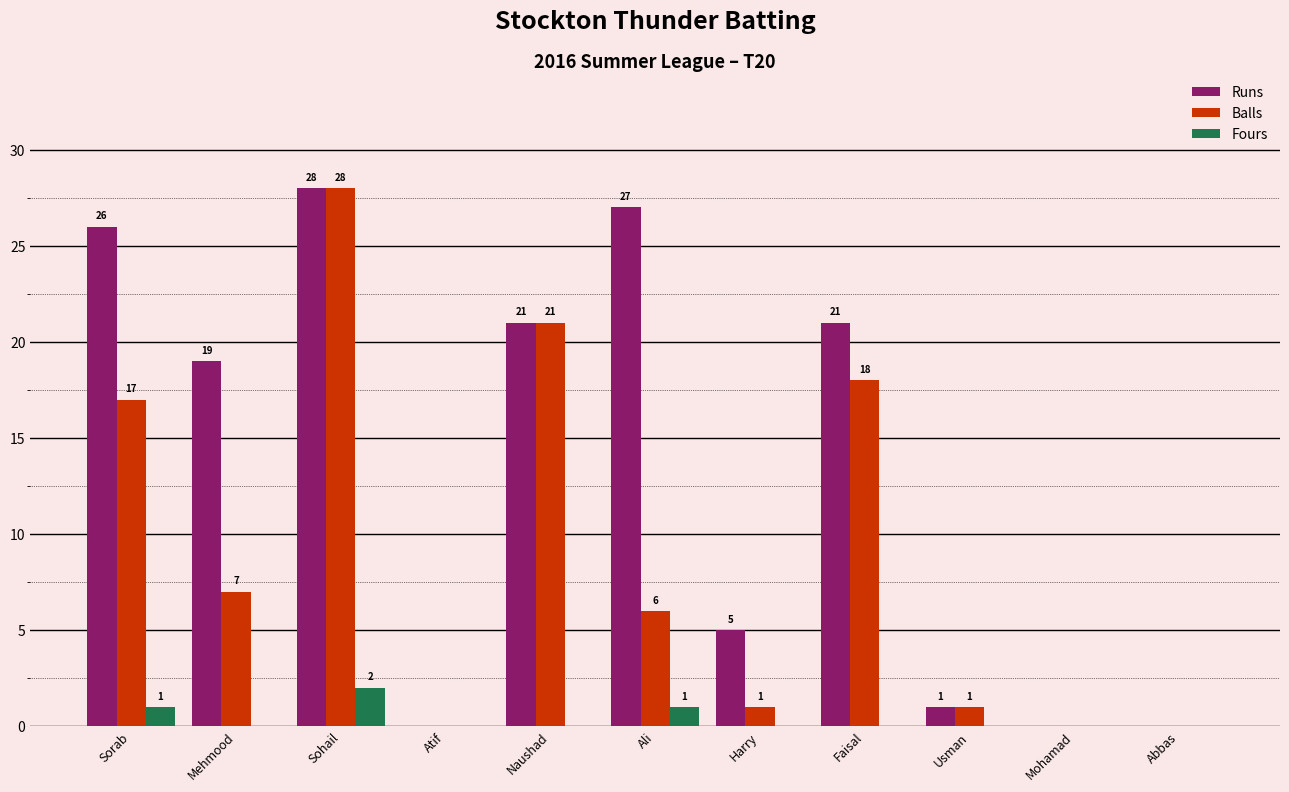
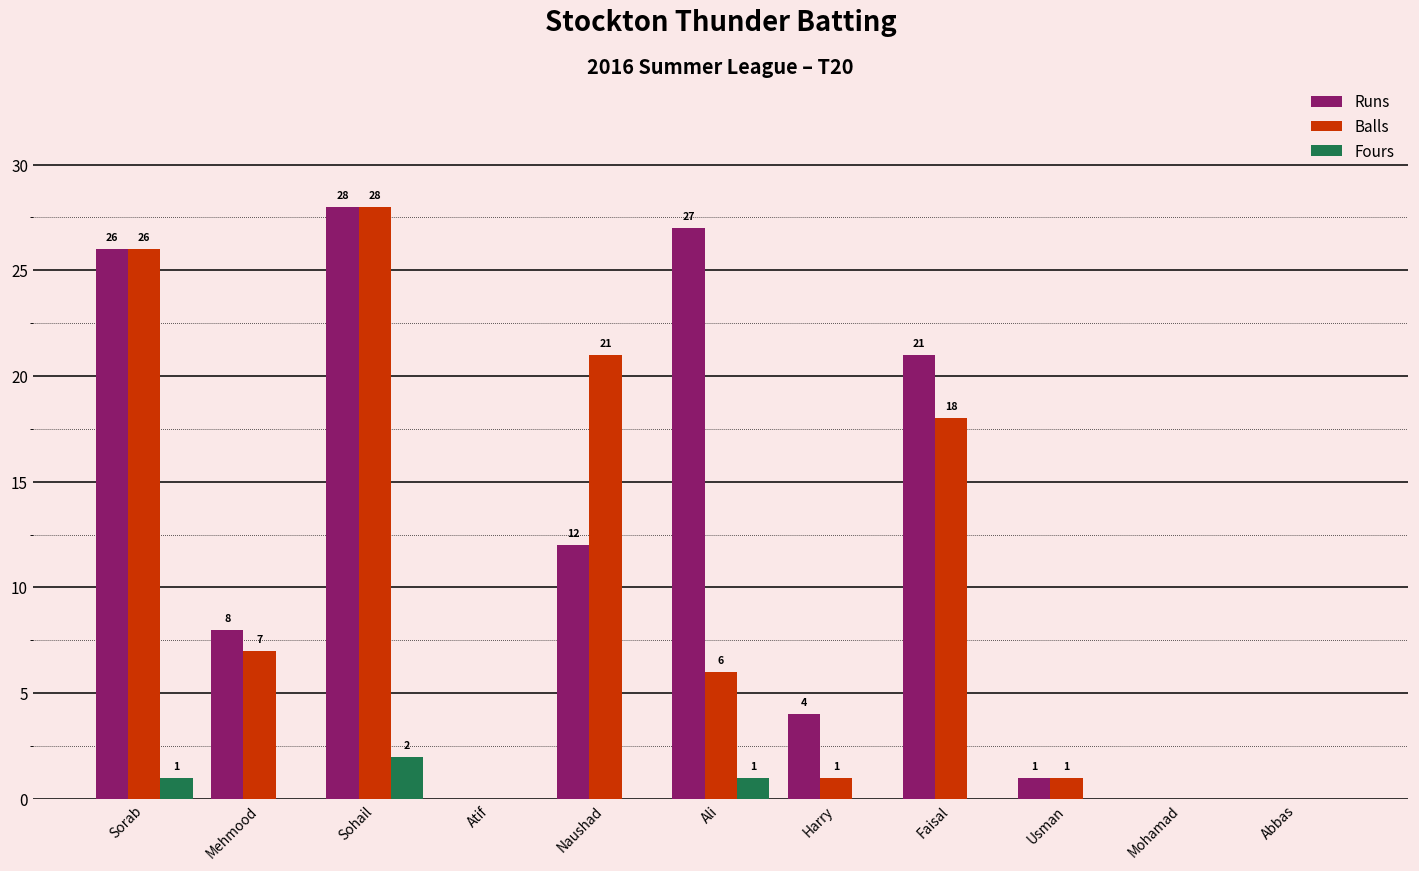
  {
    "Runs": {
      "Sorab": 26,
-     "Mehmood": 19,
+     "Mehmood": 8,
      "Sohail": 28,
-     "Naushad": 21,
+     "Naushad": 12,
      "Ali": 27,
-     "Harry": 5,
+     "Harry": 4,
      "Faisal": 21,
      "Usman": 1
    },
    "Balls": {
-     "Sorab": 17,
+     "Sorab": 26,
      "Mehmood": 7,
      "Sohail": 28,
      "Naushad": 21,
      "Ali": 6,
      "Harry": 1,
      "Faisal": 18,
      "Usman": 1
    },
    "Fours": {
      "Sorab": 1,
      "Sohail": 2,
      "Ali": 1
    }
  }
